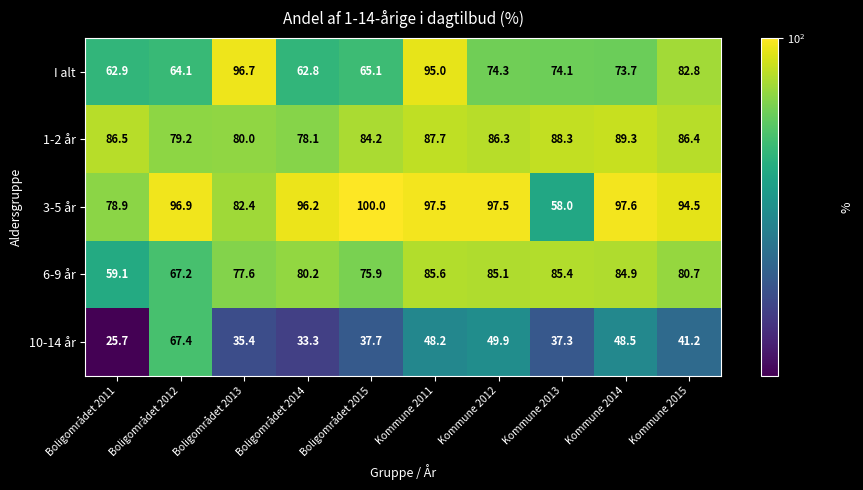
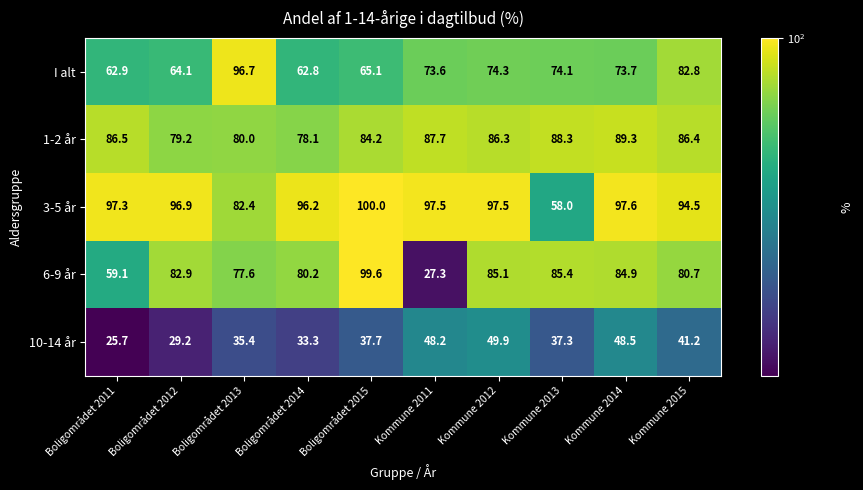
  {
    "I alt": {
      "Boligområdet 2011": 62.9,
      "Boligområdet 2012": 64.1,
      "Boligområdet 2013": 96.7,
      "Boligområdet 2014": 62.8,
      "Boligområdet 2015": 65.1,
-     "Kommune 2011": 95.0,
+     "Kommune 2011": 73.6,
      "Kommune 2012": 74.3,
      "Kommune 2013": 74.1,
      "Kommune 2014": 73.7,
      "Kommune 2015": 82.8
    },
    "1-2 år": {
      "Boligområdet 2011": 86.5,
      "Boligområdet 2012": 79.2,
      "Boligområdet 2013": 80.0,
      "Boligområdet 2014": 78.1,
      "Boligområdet 2015": 84.2,
      "Kommune 2011": 87.7,
      "Kommune 2012": 86.3,
      "Kommune 2013": 88.3,
      "Kommune 2014": 89.3,
      "Kommune 2015": 86.4
    },
    "3-5 år": {
-     "Boligområdet 2011": 78.9,
+     "Boligområdet 2011": 97.3,
      "Boligområdet 2012": 96.9,
      "Boligområdet 2013": 82.4,
      "Boligområdet 2014": 96.2,
      "Boligområdet 2015": 100.0,
      "Kommune 2011": 97.5,
      "Kommune 2012": 97.5,
      "Kommune 2013": 58.0,
      "Kommune 2014": 97.6,
      "Kommune 2015": 94.5
    },
    "6-9 år": {
      "Boligområdet 2011": 59.1,
-     "Boligområdet 2012": 67.2,
+     "Boligområdet 2012": 82.9,
      "Boligområdet 2013": 77.6,
      "Boligområdet 2014": 80.2,
-     "Boligområdet 2015": 75.9,
-     "Kommune 2011": 85.6,
+     "Boligområdet 2015": 99.6,
+     "Kommune 2011": 27.3,
      "Kommune 2012": 85.1,
      "Kommune 2013": 85.4,
      "Kommune 2014": 84.9,
      "Kommune 2015": 80.7
    },
    "10-14 år": {
      "Boligområdet 2011": 25.7,
-     "Boligområdet 2012": 67.4,
+     "Boligområdet 2012": 29.2,
      "Boligområdet 2013": 35.4,
      "Boligområdet 2014": 33.3,
      "Boligområdet 2015": 37.7,
      "Kommune 2011": 48.2,
      "Kommune 2012": 49.9,
      "Kommune 2013": 37.3,
      "Kommune 2014": 48.5,
      "Kommune 2015": 41.2
    }
  }
